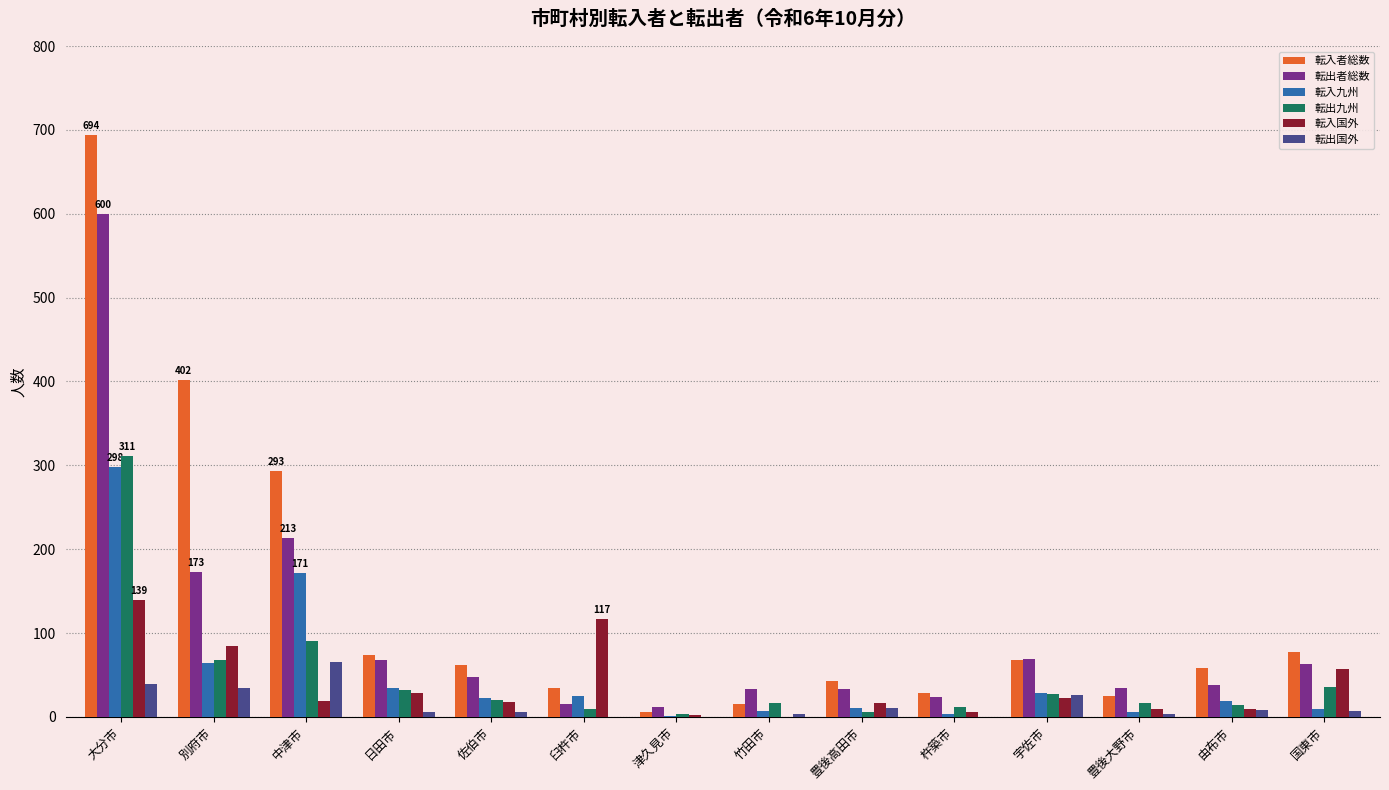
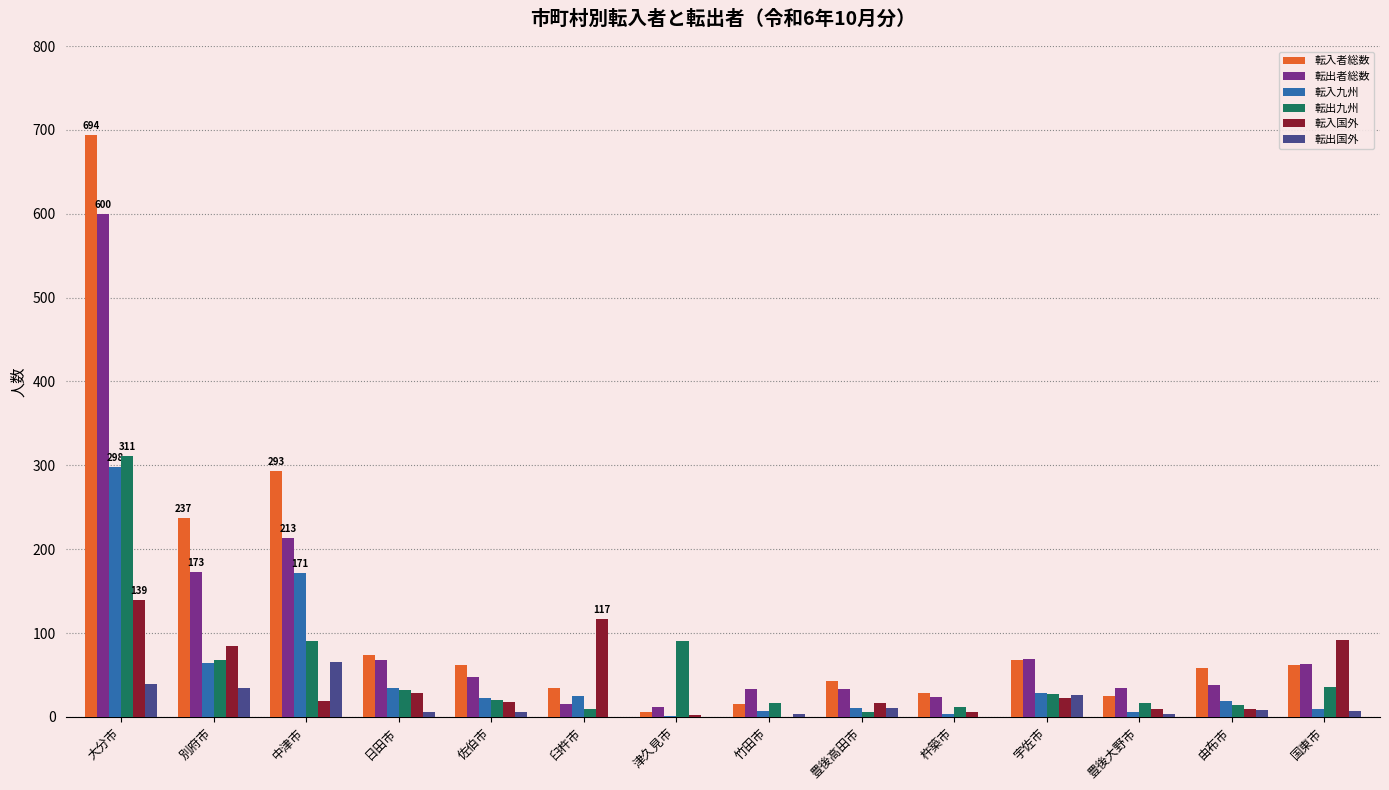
  {
    "転入者総数": {
      "大分市": 694,
-     "別府市": 402,
+     "別府市": 237,
      "中津市": 293,
-     "国東市": 80
+     "国東市": 60
    },
    "転出九州": {
      "別府市": 70,
      "中津市": 90,
      "日田市": 30,
      "佐伯市": 20,
      "臼杵市": 10,
-     "津久見市": 0,
+     "津久見市": 90,
      "竹田市": 20,
      "豊後高田市": 10,
      "杵築市": 10,
      "宇佐市": 30,
      "豊後大野市": 20,
      "由布市": 10,
      "国東市": 40
    },
    "転入国外": {
      "別府市": 80,
      "中津市": 20,
      "日田市": 30,
      "佐伯市": 20,
      "竹田市": 0,
      "豊後高田市": 20,
      "杵築市": 10,
      "宇佐市": 20,
      "豊後大野市": 10,
      "由布市": 10,
-     "国東市": 60
+     "国東市": 90
    }
  }
